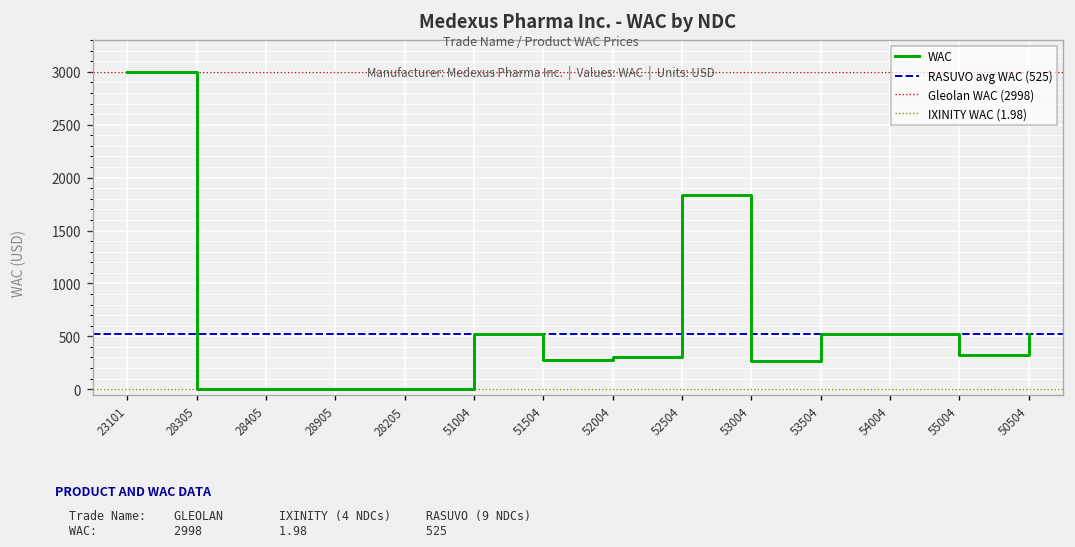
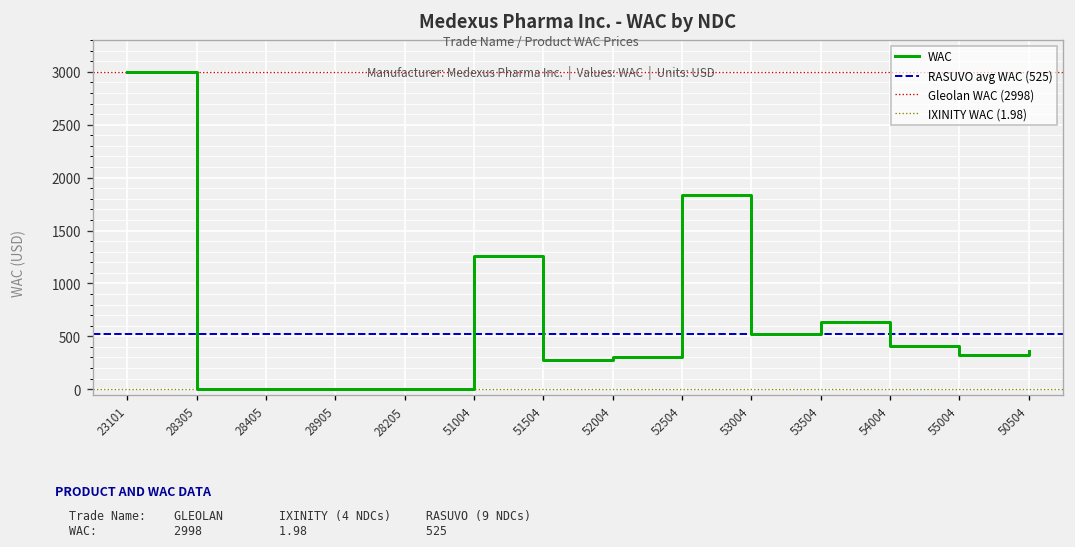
  {
    "23101": 3000,
    "28305": 0,
    "28405": 0,
    "28905": 0,
    "28205": 0,
-   "51004": 500,
+   "51004": 1300,
    "51504": 300,
    "52004": 300,
    "52504": 1800,
-   "53004": 300,
-   "53504": 500,
-   "54004": 500,
+   "53004": 500,
+   "53504": 600,
+   "54004": 400,
    "55004": 300,
-   "50504": 500
+   "50504": 400
  }
